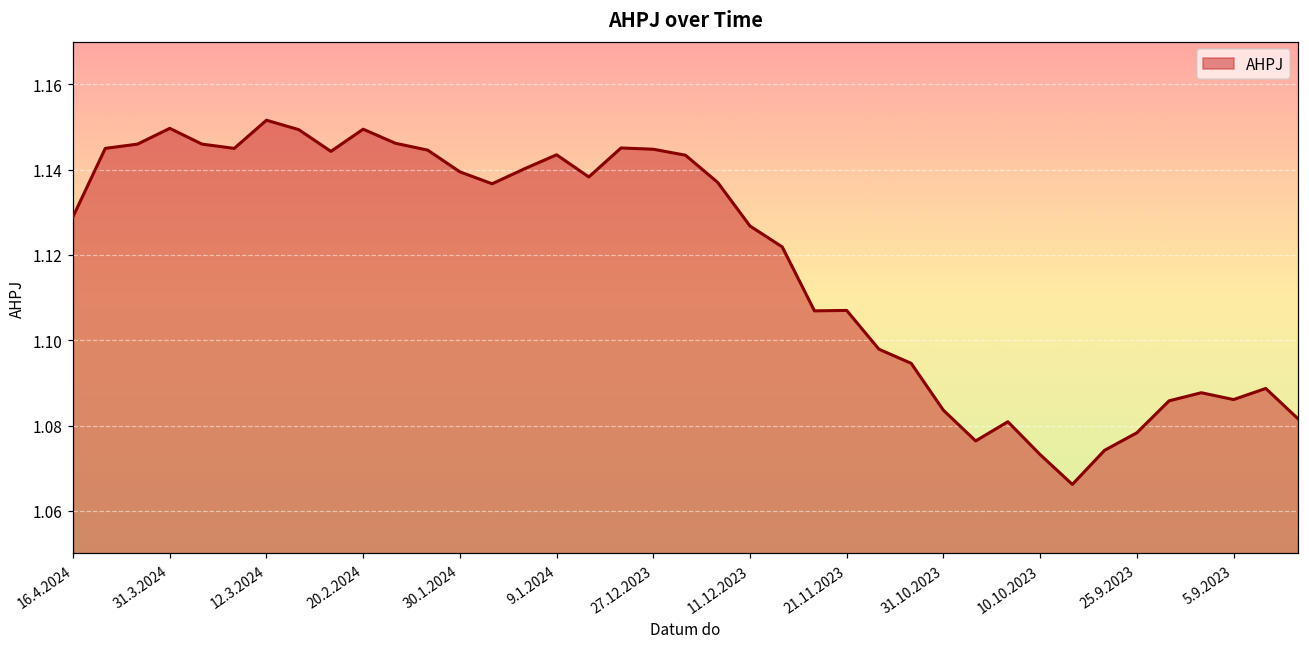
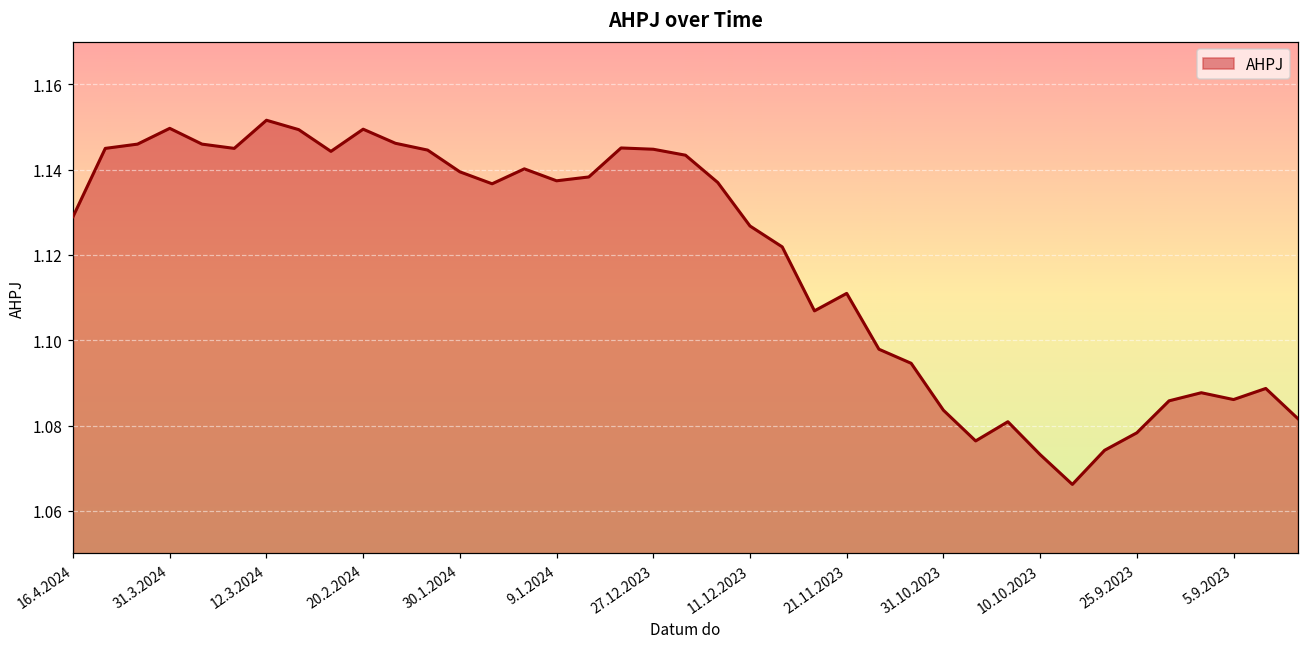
  {
    "16.4.2024": 1.129,
    "31.3.2024": 1.150,
    "12.3.2024": 1.152,
    "20.2.2024": 1.150,
    "30.1.2024": 1.140,
-   "9.1.2024": 1.144,
+   "9.1.2024": 1.137,
    "27.12.2023": 1.145,
    "11.12.2023": 1.127,
-   "21.11.2023": 1.107,
+   "21.11.2023": 1.111,
    "31.10.2023": 1.084,
    "10.10.2023": 1.073,
    "25.9.2023": 1.078,
    "5.9.2023": 1.086
  }
